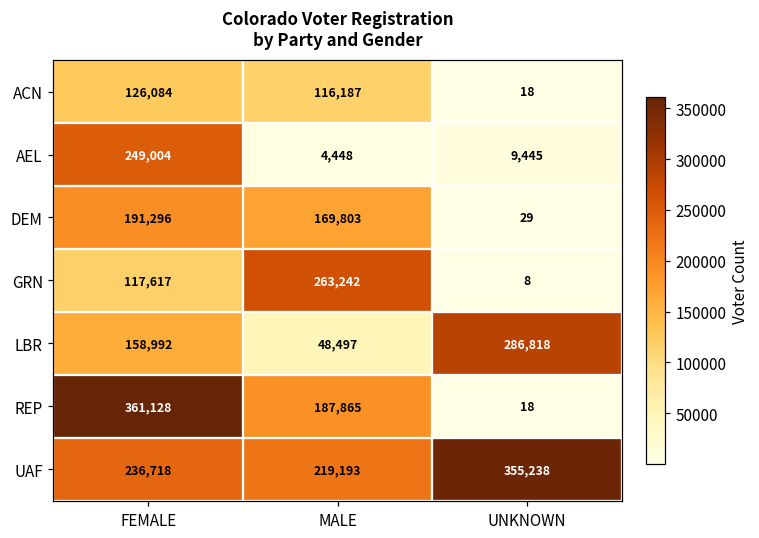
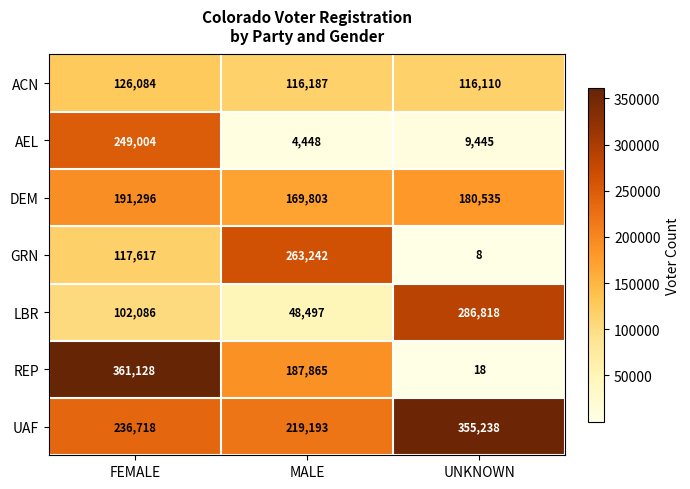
  {
    "ACN": {
      "FEMALE": "126,084",
      "MALE": "116,187",
-     "UNKNOWN": "18"
+     "UNKNOWN": "116,110"
    },
    "AEL": {
      "FEMALE": "249,004",
      "MALE": "4,448",
      "UNKNOWN": "9,445"
    },
    "DEM": {
      "FEMALE": "191,296",
      "MALE": "169,803",
-     "UNKNOWN": "29"
+     "UNKNOWN": "180,535"
    },
    "GRN": {
      "FEMALE": "117,617",
      "MALE": "263,242",
      "UNKNOWN": "8"
    },
    "LBR": {
-     "FEMALE": "158,992",
+     "FEMALE": "102,086",
      "MALE": "48,497",
      "UNKNOWN": "286,818"
    },
    "REP": {
      "FEMALE": "361,128",
      "MALE": "187,865",
      "UNKNOWN": "18"
    },
    "UAF": {
      "FEMALE": "236,718",
      "MALE": "219,193",
      "UNKNOWN": "355,238"
    }
  }
